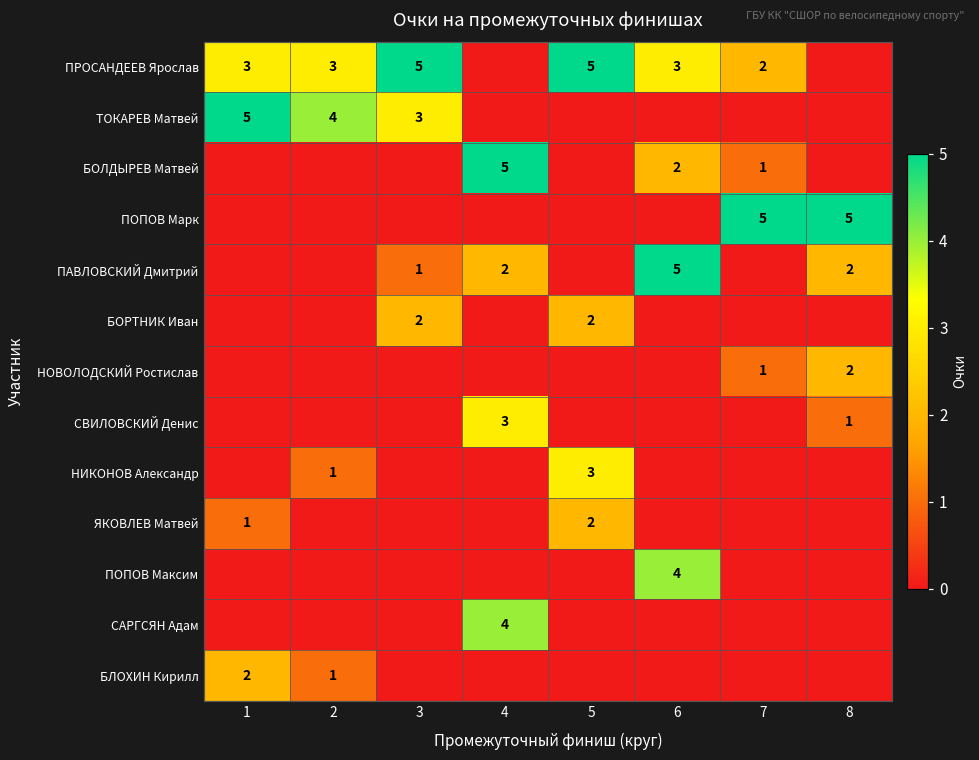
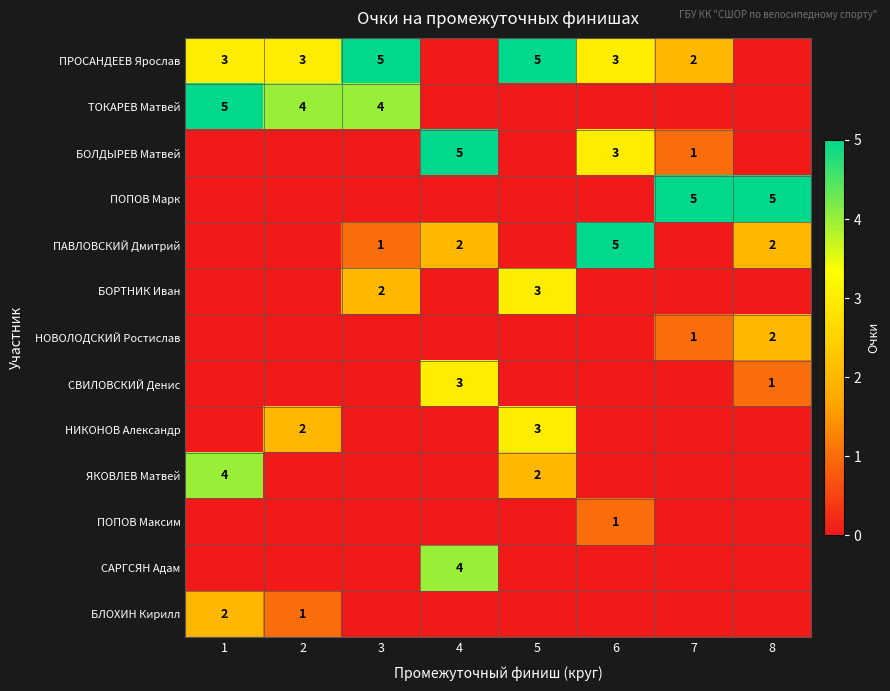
  {
    "ПРОСАНДЕЕВ Ярослав": {
      "1": 3,
      "2": 3,
      "3": 5,
      "5": 5,
      "6": 3,
      "7": 2
    },
    "ТОКАРЕВ Матвей": {
      "1": 5,
      "2": 4,
-     "3": 3
+     "3": 4
    },
    "БОЛДЫРЕВ Матвей": {
      "4": 5,
-     "6": 2,
+     "6": 3,
      "7": 1
    },
    "ПОПОВ Марк": {
      "7": 5,
      "8": 5
    },
    "ПАВЛОВСКИЙ Дмитрий": {
      "3": 1,
      "4": 2,
      "6": 5,
      "8": 2
    },
    "БОРТНИК Иван": {
      "3": 2,
-     "5": 2
+     "5": 3
    },
    "НОВОЛОДСКИЙ Ростислав": {
      "7": 1,
      "8": 2
    },
    "СВИЛОВСКИЙ Денис": {
      "4": 3,
      "8": 1
    },
    "НИКОНОВ Александр": {
-     "2": 1,
+     "2": 2,
      "5": 3
    },
    "ЯКОВЛЕВ Матвей": {
-     "1": 1,
+     "1": 4,
      "5": 2
    },
    "ПОПОВ Максим": {
-     "6": 4
+     "6": 1
    },
    "САРГСЯН Адам": {
      "4": 4
    },
    "БЛОХИН Кирилл": {
      "1": 2,
      "2": 1
    }
  }
